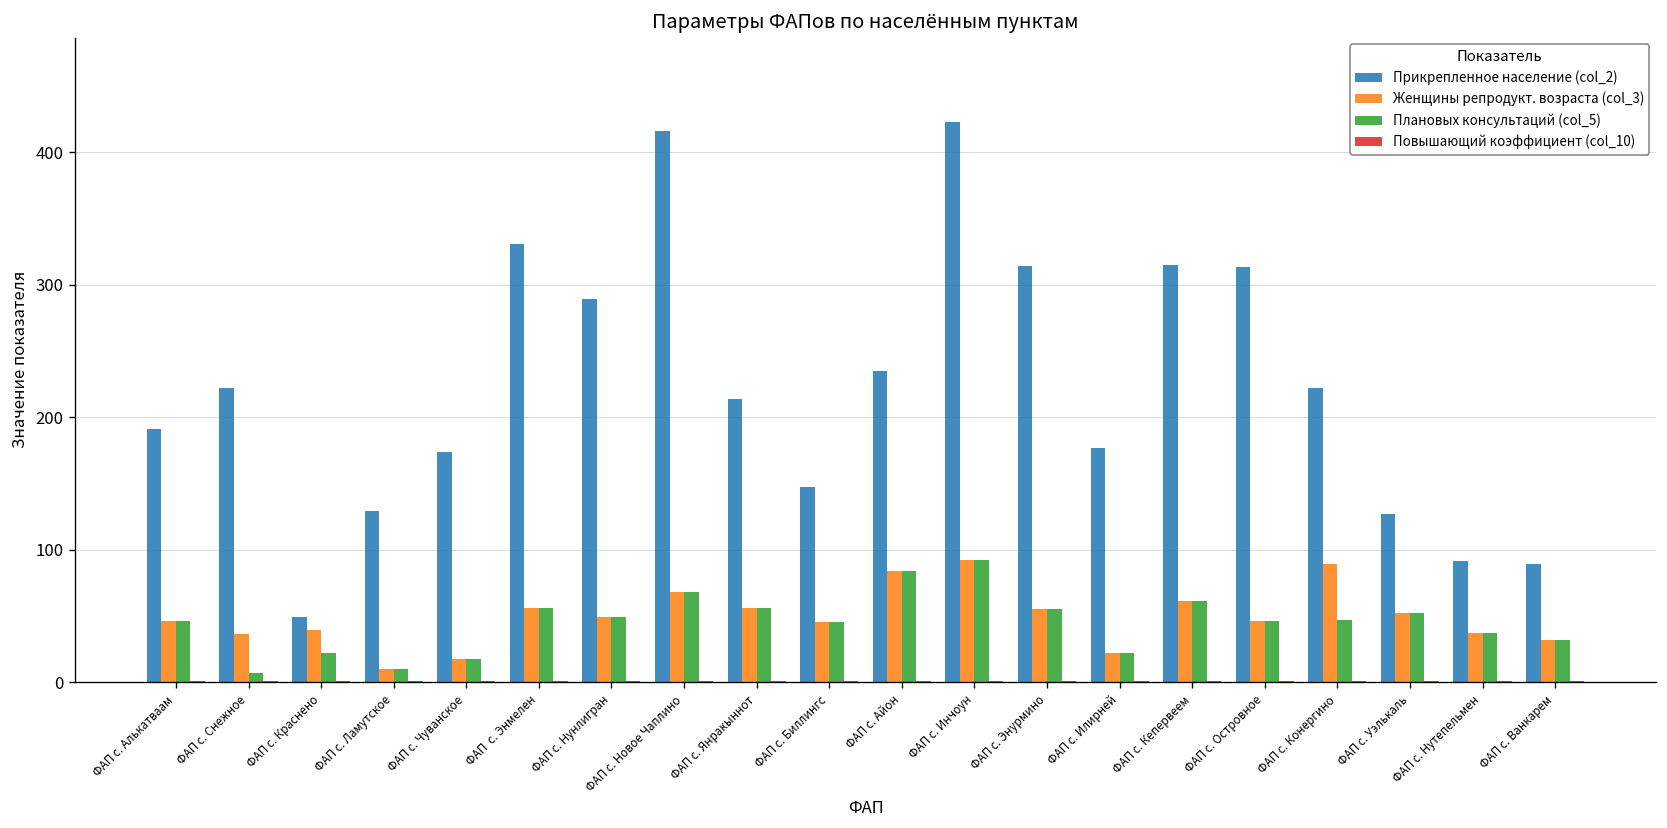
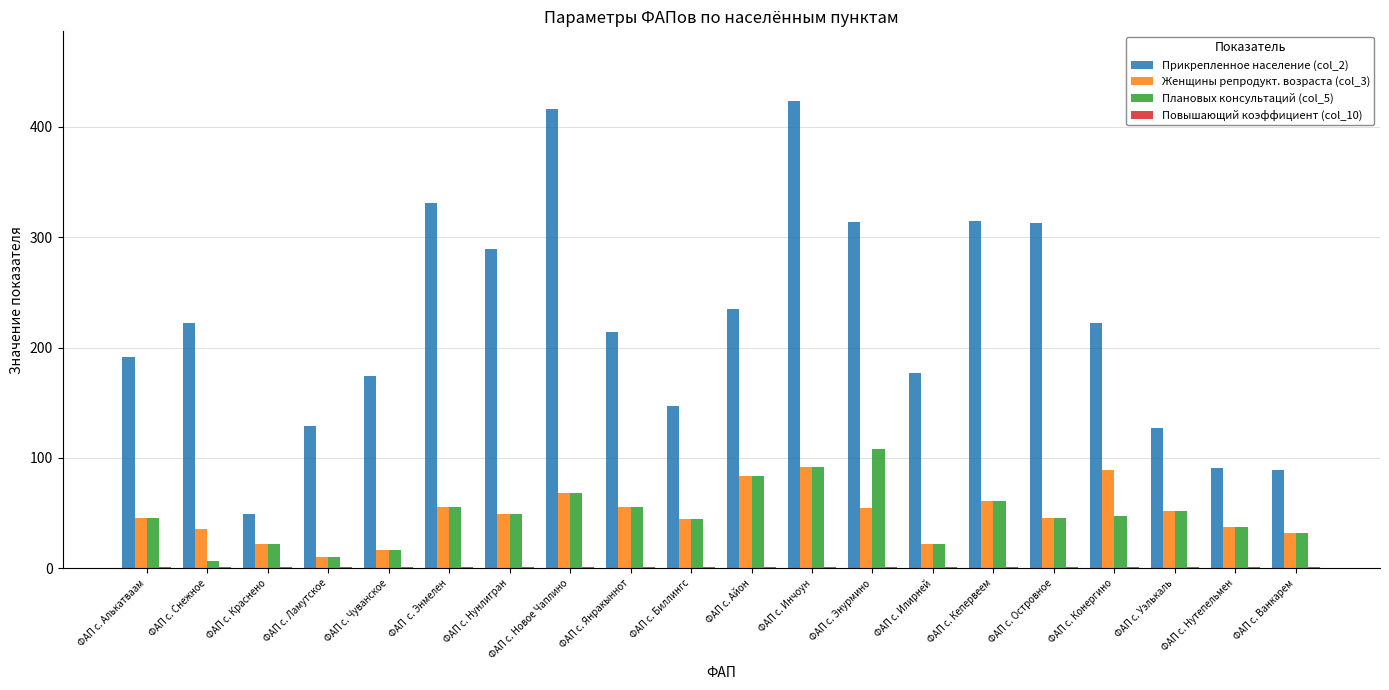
  {
    "Прикрепленное население (col_2)": {
      "ФАП с. Алькатваам": 191,
      "ФАП с. Снежное": 222,
      "ФАП с. Краснено": 49,
      "ФАП с. Ламутское": 129,
      "ФАП с. Чуванское": 174,
      "ФАП с. Энмелен": 331,
      "ФАП с. Нунлигран": 289,
      "ФАП с. Новое Чаплино": 416,
      "ФАП с. Янракыннот": 214,
      "ФАП с. Биллингс": 147,
      "ФАП с. Айон": 235,
      "ФАП с. Инчоун": 423,
      "ФАП с. Энурмино": 314,
      "ФАП с. Илирней": 177,
      "ФАП с. Кепервеем": 315,
      "ФАП с. Островное": 313,
      "ФАП с. Конергино": 222,
      "ФАП с. Уэлькаль": 127,
      "ФАП с. Нутепельмен": 91,
      "ФАП с. Ванкарем": 89
    },
    "Женщины репродукт. возраста (col_3)": {
      "ФАП с. Алькатваам": 46,
      "ФАП с. Снежное": 36,
-     "ФАП с. Краснено": 39,
+     "ФАП с. Краснено": 22,
      "ФАП с. Ламутское": 10,
      "ФАП с. Чуванское": 17,
      "ФАП с. Энмелен": 56,
      "ФАП с. Нунлигран": 49,
      "ФАП с. Новое Чаплино": 68,
      "ФАП с. Янракыннот": 56,
      "ФАП с. Биллингс": 45,
      "ФАП с. Айон": 84,
      "ФАП с. Инчоун": 92,
      "ФАП с. Энурмино": 55,
      "ФАП с. Илирней": 22,
      "ФАП с. Кепервеем": 61,
      "ФАП с. Островное": 46,
      "ФАП с. Конергино": 89,
      "ФАП с. Уэлькаль": 52,
      "ФАП с. Нутепельмен": 37,
      "ФАП с. Ванкарем": 32
    },
    "Плановых консультаций (col_5)": {
      "ФАП с. Алькатваам": 46,
      "ФАП с. Снежное": 7,
      "ФАП с. Краснено": 22,
      "ФАП с. Ламутское": 10,
      "ФАП с. Чуванское": 17,
      "ФАП с. Энмелен": 56,
      "ФАП с. Нунлигран": 49,
      "ФАП с. Новое Чаплино": 68,
      "ФАП с. Янракыннот": 56,
      "ФАП с. Биллингс": 45,
      "ФАП с. Айон": 84,
      "ФАП с. Инчоун": 92,
-     "ФАП с. Энурмино": 55,
+     "ФАП с. Энурмино": 108,
      "ФАП с. Илирней": 22,
      "ФАП с. Кепервеем": 61,
      "ФАП с. Островное": 46,
      "ФАП с. Конергино": 47,
      "ФАП с. Уэлькаль": 52,
      "ФАП с. Нутепельмен": 37,
      "ФАП с. Ванкарем": 32
    }
  }
